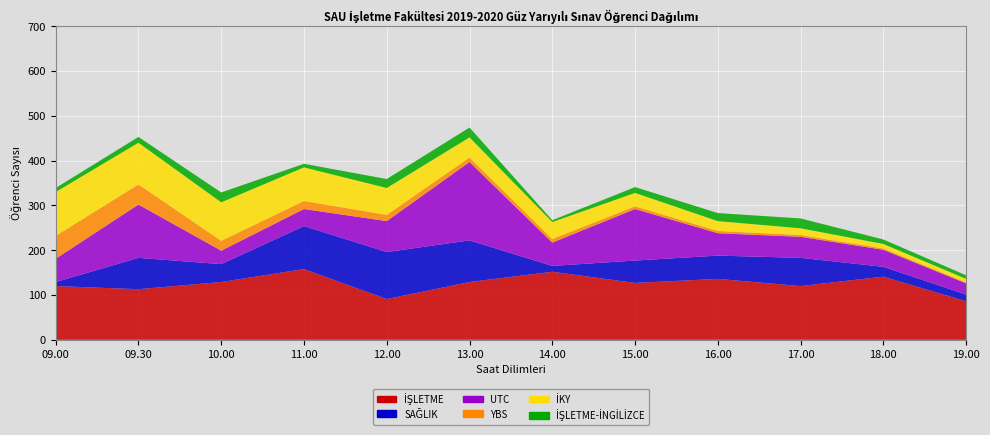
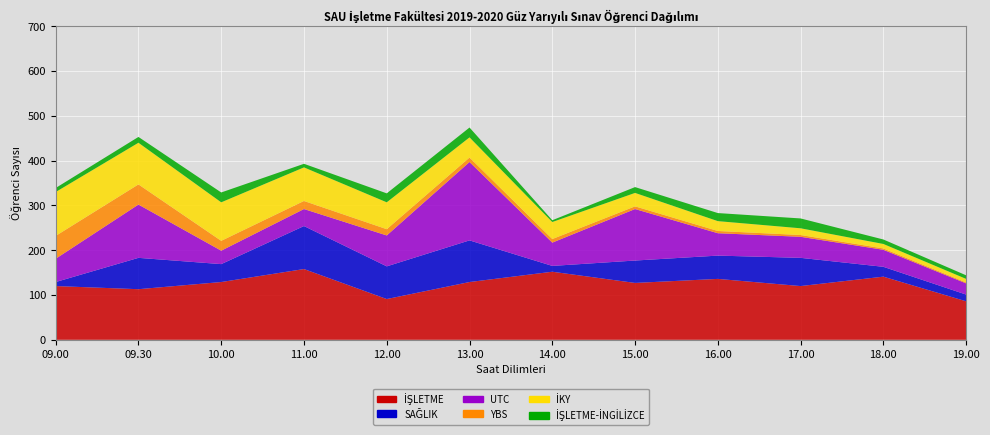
  {
    "İŞLETME": {
      "09.00": 120,
      "09.30": 110,
      "10.00": 130,
      "11.00": 160,
      "12.00": 90,
      "13.00": 130,
      "14.00": 150,
      "15.00": 130,
      "16.00": 140,
      "17.00": 120,
      "18.00": 140,
      "19.00": 90
    },
    "SAĞLIK": {
      "09.00": 10,
      "09.30": 70,
      "10.00": 40,
      "11.00": 100,
-     "12.00": 110,
+     "12.00": 70,
      "13.00": 90,
      "14.00": 10,
      "15.00": 50,
      "16.00": 50,
      "17.00": 60,
      "18.00": 20,
      "19.00": 20
    },
    "UTC": {
      "09.00": 50,
      "09.30": 120,
      "10.00": 30,
      "11.00": 40,
      "12.00": 70,
      "13.00": 180,
      "14.00": 50,
      "15.00": 120
    },
    "YBS": {
      "09.00": 50,
      "09.30": 50,
      "10.00": 20,
      "11.00": 20,
      "12.00": 10,
      "13.00": 10,
      "14.00": 10,
      "15.00": 10
    },
    "İKY": {
      "09.00": 100,
      "09.30": 90,
      "10.00": 90,
      "11.00": 80,
      "12.00": 60,
      "13.00": 50,
      "15.00": 30,
      "16.00": 20,
      "17.00": 20,
      "18.00": 10,
      "19.00": 10
    },
    "İŞLETME-İNGİLİZCE": {
      "09.00": 10,
      "09.30": 10,
      "10.00": 20,
      "11.00": 10,
      "12.00": 20,
      "13.00": 20,
      "15.00": 10,
      "16.00": 20,
      "17.00": 20,
      "18.00": 10,
      "19.00": 10
    }
  }
